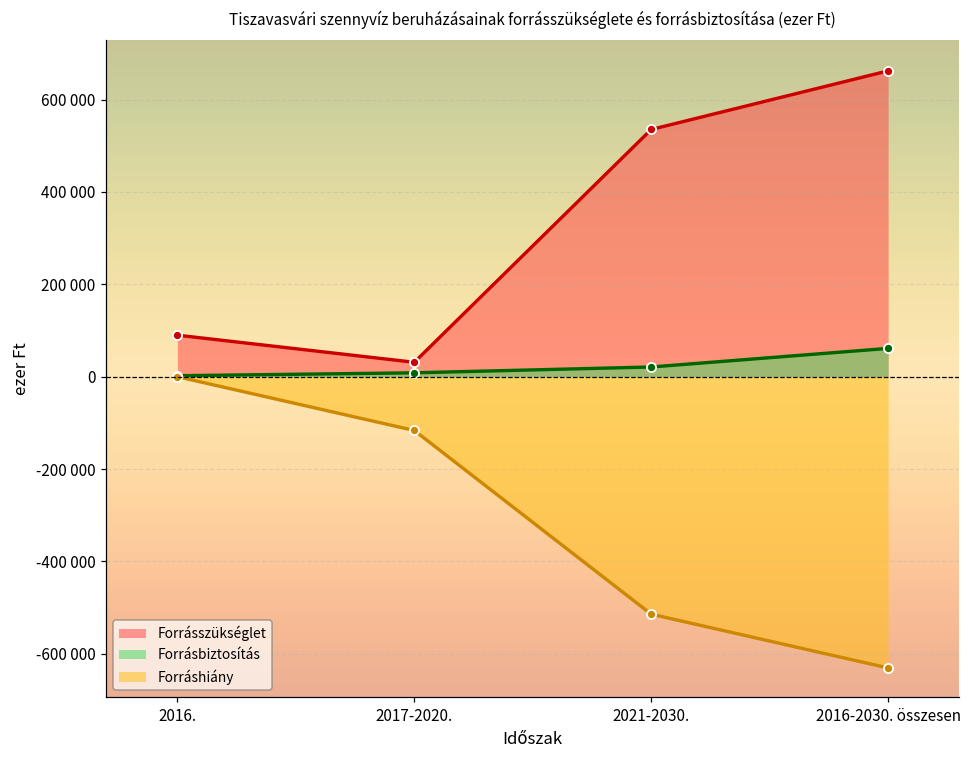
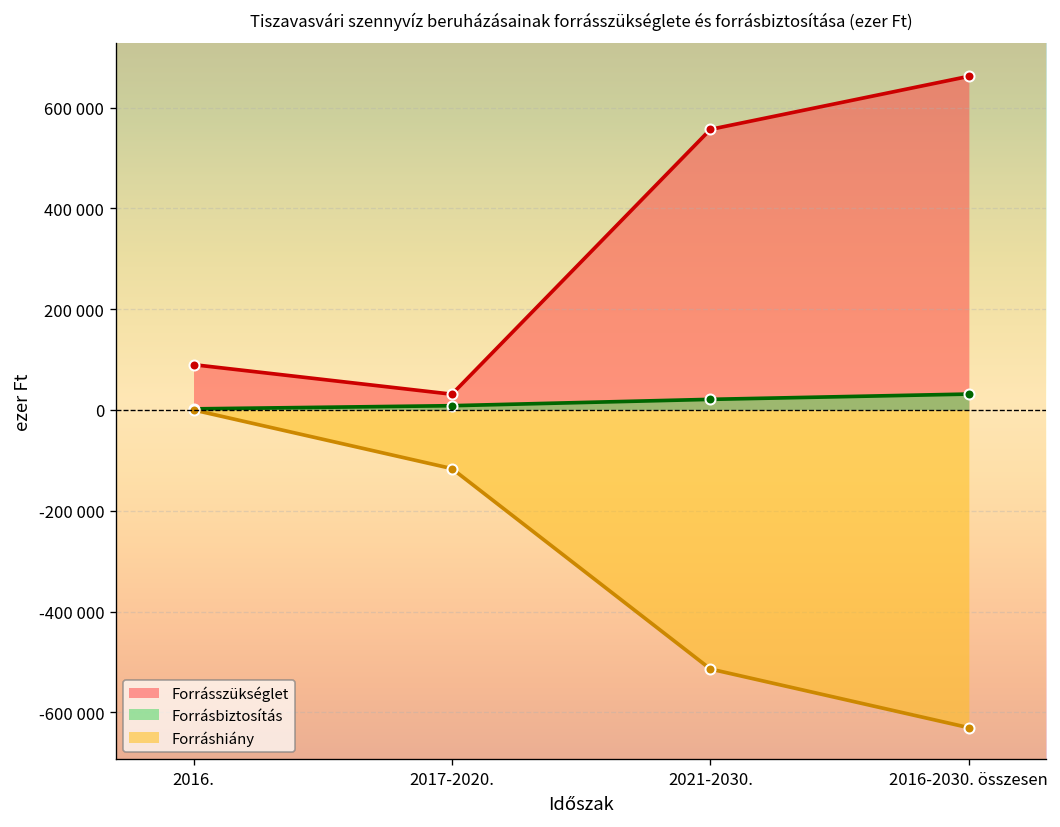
  {
    "Forrásszükséglet": {
      "2016.": 90000,
      "2017-2020.": 30000,
-     "2021-2030.": 540000,
+     "2021-2030.": 560000,
      "2016-2030. összesen": 660000
    },
    "Forrásbiztosítás": {
      "2017-2020.": 10000,
      "2021-2030.": 20000,
-     "2016-2030. összesen": 60000
+     "2016-2030. összesen": 30000
    }
  }
